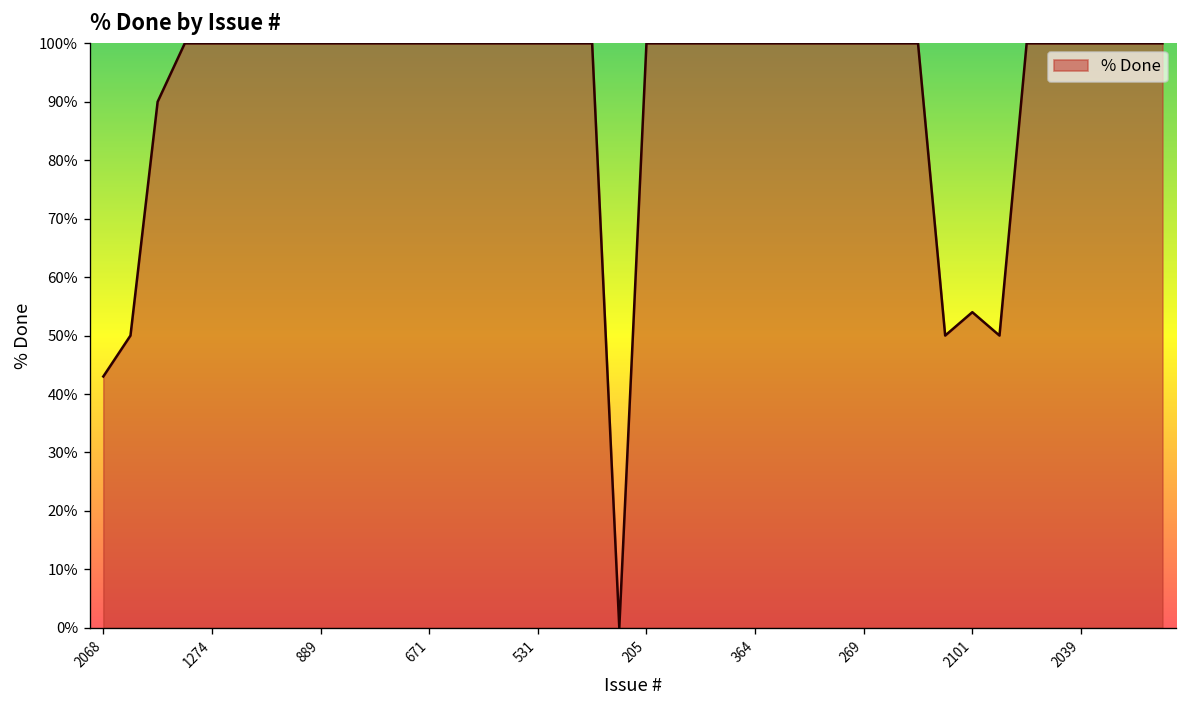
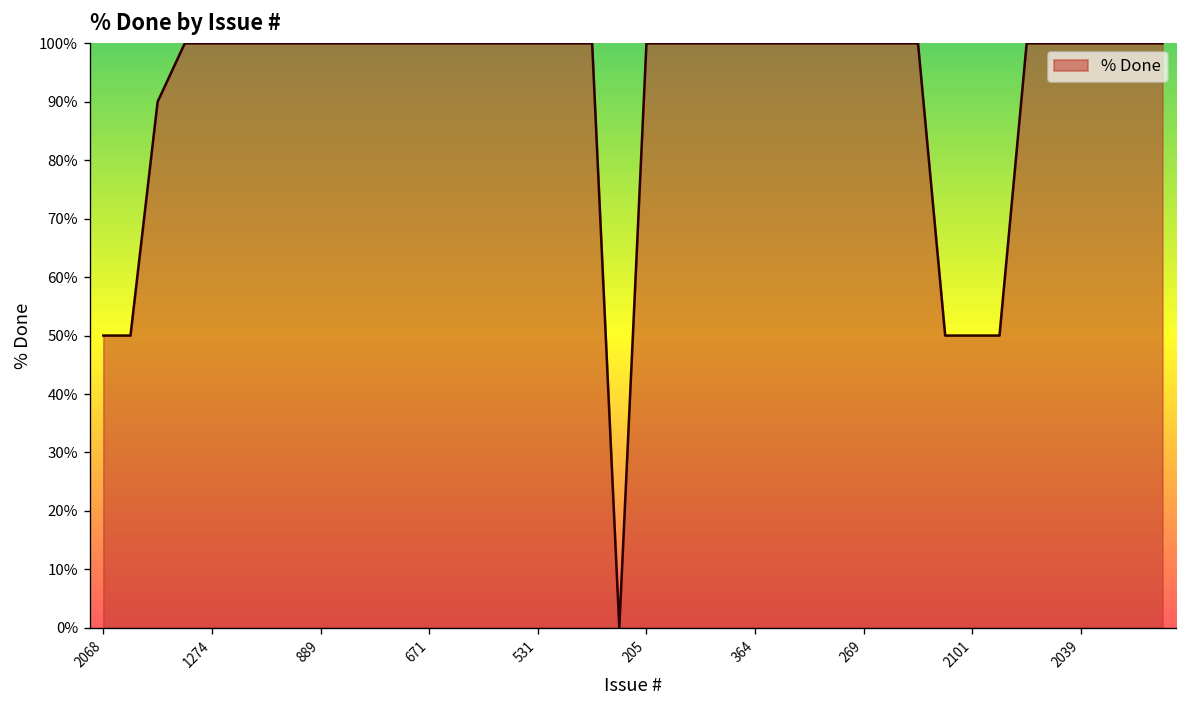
  {
-   "2068": "43%",
+   "2068": "50%",
    "1274": "100%",
    "889": "100%",
    "671": "100%",
    "531": "100%",
    "205": "100%",
    "364": "100%",
    "269": "100%",
-   "2101": "54%",
+   "2101": "50%",
    "2039": "100%"
  }
